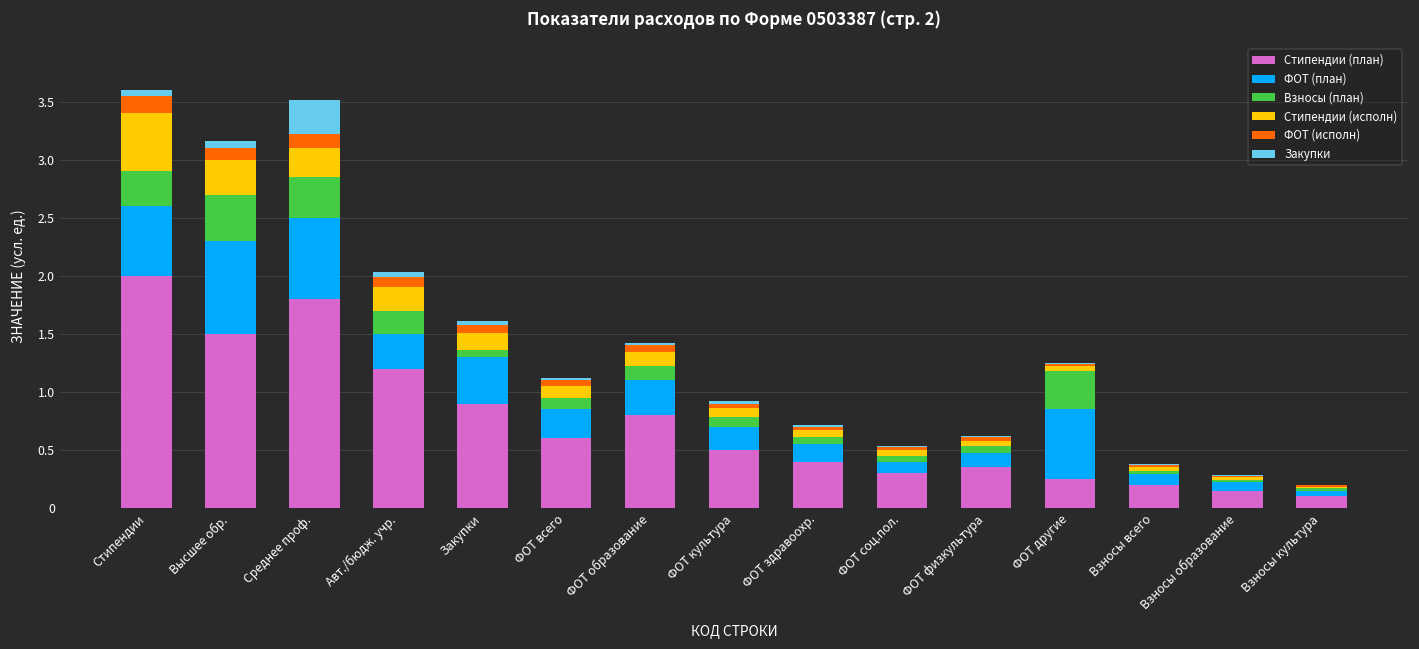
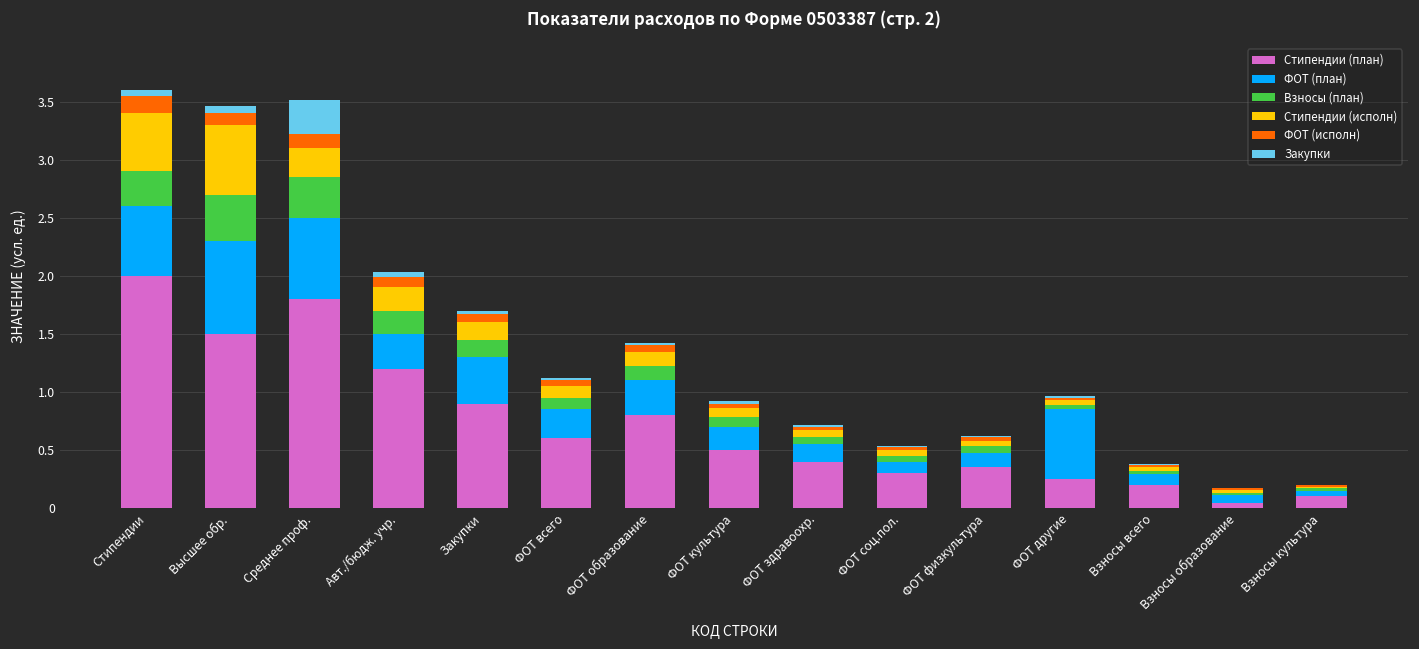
  {
    "Стипендии (план)": {
      "Стипендии": 2.00,
      "Высшее обр.": 1.50,
      "Среднее проф.": 1.80,
      "Авт./бюдж. учр.": 1.20,
      "Закупки": 0.90,
      "ФОТ всего": 0.60,
      "ФОТ образование": 0.80,
      "ФОТ культура": 0.50,
      "ФОТ здравоохр.": 0.40,
      "ФОТ соц.пол.": 0.30,
      "ФОТ физкультура": 0.35,
      "ФОТ другие": 0.25,
      "Взносы всего": 0.20,
-     "Взносы образование": 0.15,
+     "Взносы образование": 0.04,
      "Взносы культура": 0.10
    },
    "ФОТ (план)": {
      "Стипендии": 0.60,
      "Высшее обр.": 0.80,
      "Среднее проф.": 0.70,
      "Авт./бюдж. учр.": 0.30,
      "Закупки": 0.40,
      "ФОТ всего": 0.25,
      "ФОТ образование": 0.30,
      "ФОТ культура": 0.20,
      "ФОТ здравоохр.": 0.15,
      "ФОТ соц.пол.": 0.10,
      "ФОТ физкультура": 0.12,
      "ФОТ другие": 0.60,
      "Взносы всего": 0.09,
      "Взносы образование": 0.07,
      "Взносы культура": 0.05
    },
    "Взносы (план)": {
      "Стипендии": 0.30,
      "Высшее обр.": 0.40,
      "Среднее проф.": 0.35,
      "Авт./бюдж. учр.": 0.20,
-     "Закупки": 0.06,
+     "Закупки": 0.15,
      "ФОТ всего": 0.10,
      "ФОТ образование": 0.12,
      "ФОТ культура": 0.08,
      "ФОТ здравоохр.": 0.06,
      "ФОТ соц.пол.": 0.05,
      "ФОТ физкультура": 0.06,
-     "ФОТ другие": 0.33,
+     "ФОТ другие": 0.04,
      "Взносы всего": 0.03
    },
    "Стипендии (исполн)": {
      "Стипендии": 0.5,
-     "Высшее обр.": 0.3,
+     "Высшее обр.": 0.6,
      "Среднее проф.": 0.25,
      "Авт./бюдж. учр.": 0.2,
      "Закупки": 0.15,
      "ФОТ всего": 0.1,
      "ФОТ образование": 0.1,
      "ФОТ культура": 0.1,
      "ФОТ здравоохр.": 0.06,
      "ФОТ соц.пол.": 0.05,
      "ФОТ физкультура": 0.05,
      "ФОТ другие": 0.04,
      "Взносы всего": 0.03,
      "Взносы образование": 0.02
    },
    "ФОТ (исполн)": {
      "Стипендии": 0.15,
      "Высшее обр.": 0.10,
      "Среднее проф.": 0.12,
      "Авт./бюдж. учр.": 0.09,
      "Закупки": 0.07,
      "ФОТ всего": 0.05,
      "ФОТ образование": 0.06,
      "ФОТ культура": 0.04,
      "ФОТ здравоохр.": 0.03,
      "ФОТ соц.пол.": 0.02,
      "ФОТ физкультура": 0.03
    },
    "Закупки": {
      "Стипендии": 0.05,
      "Высшее обр.": 0.06,
      "Среднее проф.": 0.29,
      "Авт./бюдж. учр.": 0.04,
      "Закупки": 0.03,
      "ФОТ образование": 0.02
    }
  }
